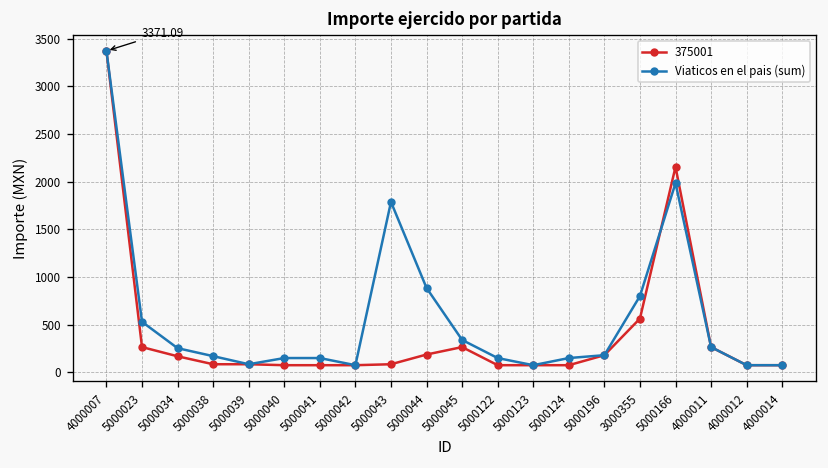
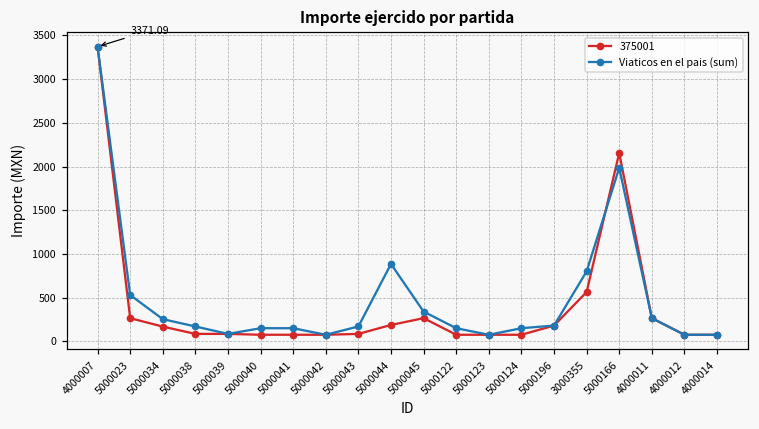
  {
    "375001": {
      "5000023": 300,
      "5000034": 200,
      "5000038": 100,
      "5000040": 100,
      "5000041": 100,
      "5000043": 100,
      "5000044": 200,
      "5000045": 300,
      "5000122": 100,
      "5000124": 100,
      "3000355": 600,
      "5000166": 2200
    },
    "Viaticos en el pais (sum)": {
      "5000023": 500,
      "5000034": 300,
      "5000038": 200,
      "5000040": 200,
      "5000041": 200,
-     "5000043": 1800,
+     "5000043": 200,
      "5000044": 900,
      "5000045": 300,
      "5000122": 200,
      "5000124": 200,
      "3000355": 800,
      "5000166": 2000
    }
  }
